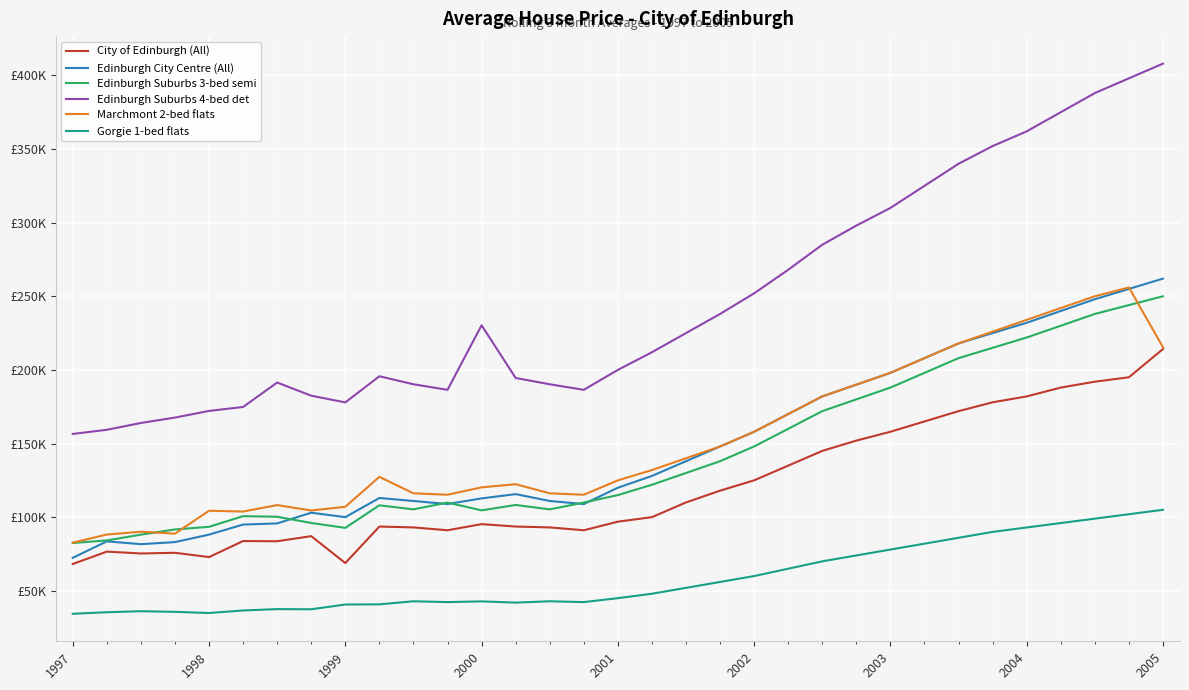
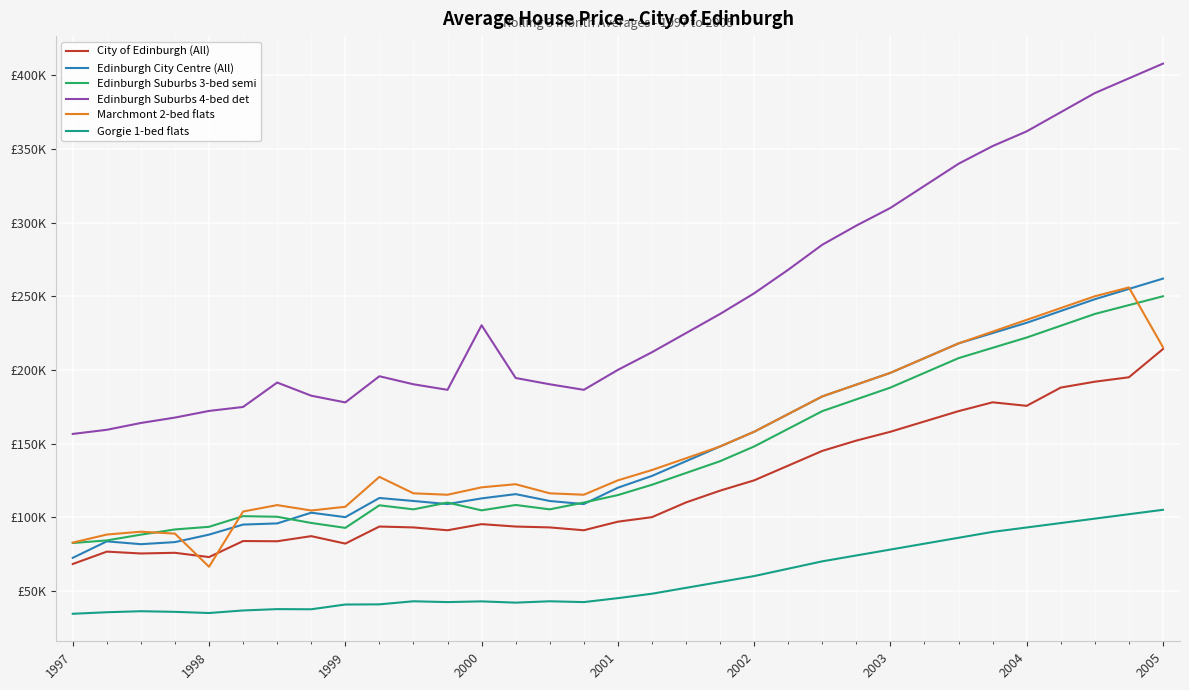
  {
    "City of Edinburgh (All)": {
      "1997": "£68000",
      "1998": "£73000",
-     "1999": "£69000",
+     "1999": "£82000",
      "2000": "£95000",
      "2001": "£97000",
      "2002": "£125000",
      "2003": "£158000",
-     "2004": "£182000"
+     "2004": "£176000"
    },
    "Edinburgh City Centre (All)": {
      "1997": "£72000",
      "1998": "£88000",
      "1999": "£100000",
      "2000": "£113000",
      "2001": "£120000",
      "2004": "£232000",
      "2005": "£262000"
    },
    "Edinburgh Suburbs 4-bed det": {
      "1997": "£157000",
      "1998": "£172000",
      "1999": "£178000",
      "2000": "£230000",
      "2001": "£200000",
      "2002": "£252000",
      "2003": "£310000",
      "2004": "£362000",
      "2005": "£408000"
    },
    "Marchmont 2-bed flats": {
-     "1998": "£104000",
+     "1998": "£66000",
      "1999": "£107000",
      "2000": "£120000",
      "2001": "£125000",
      "2004": "£234000"
    }
  }
